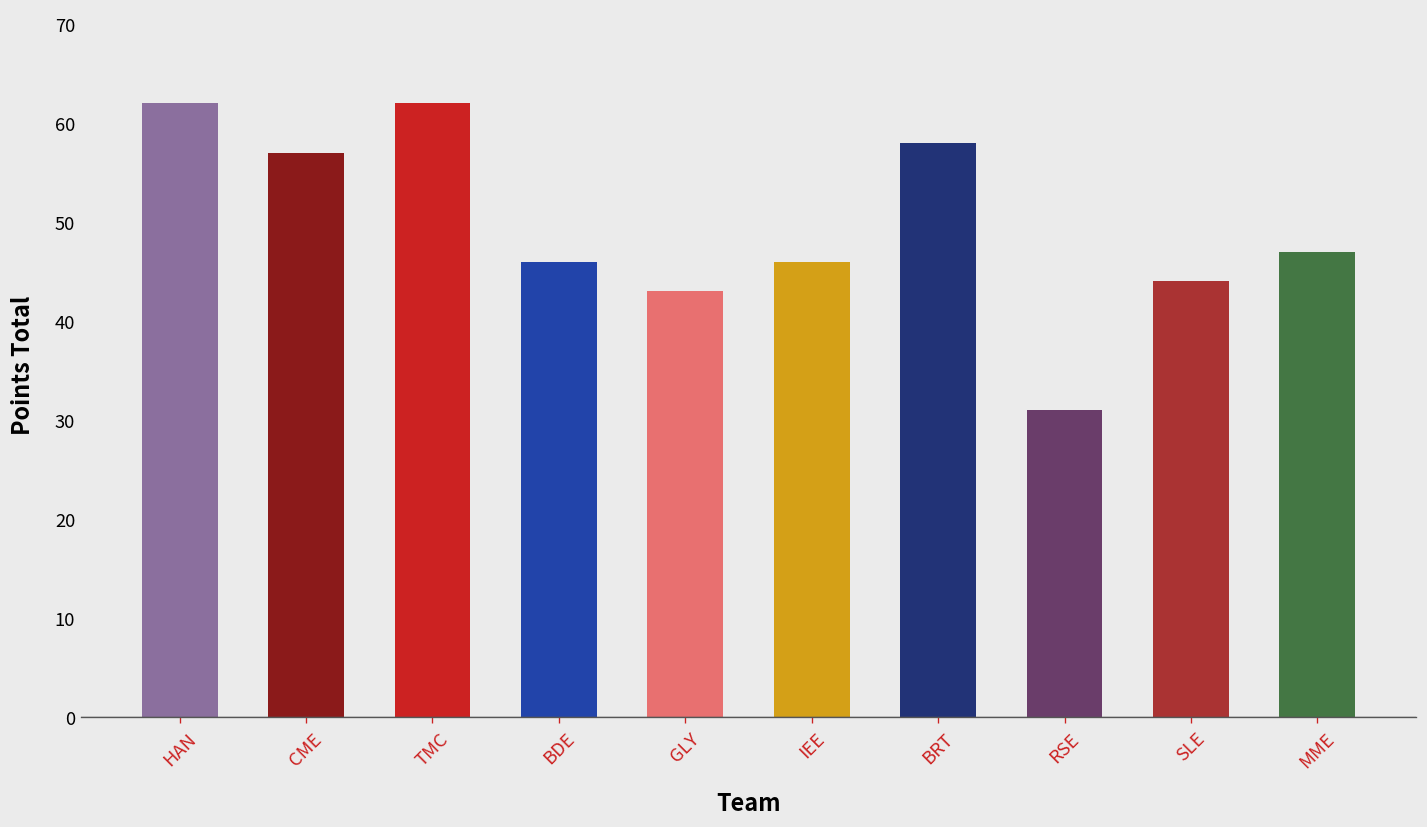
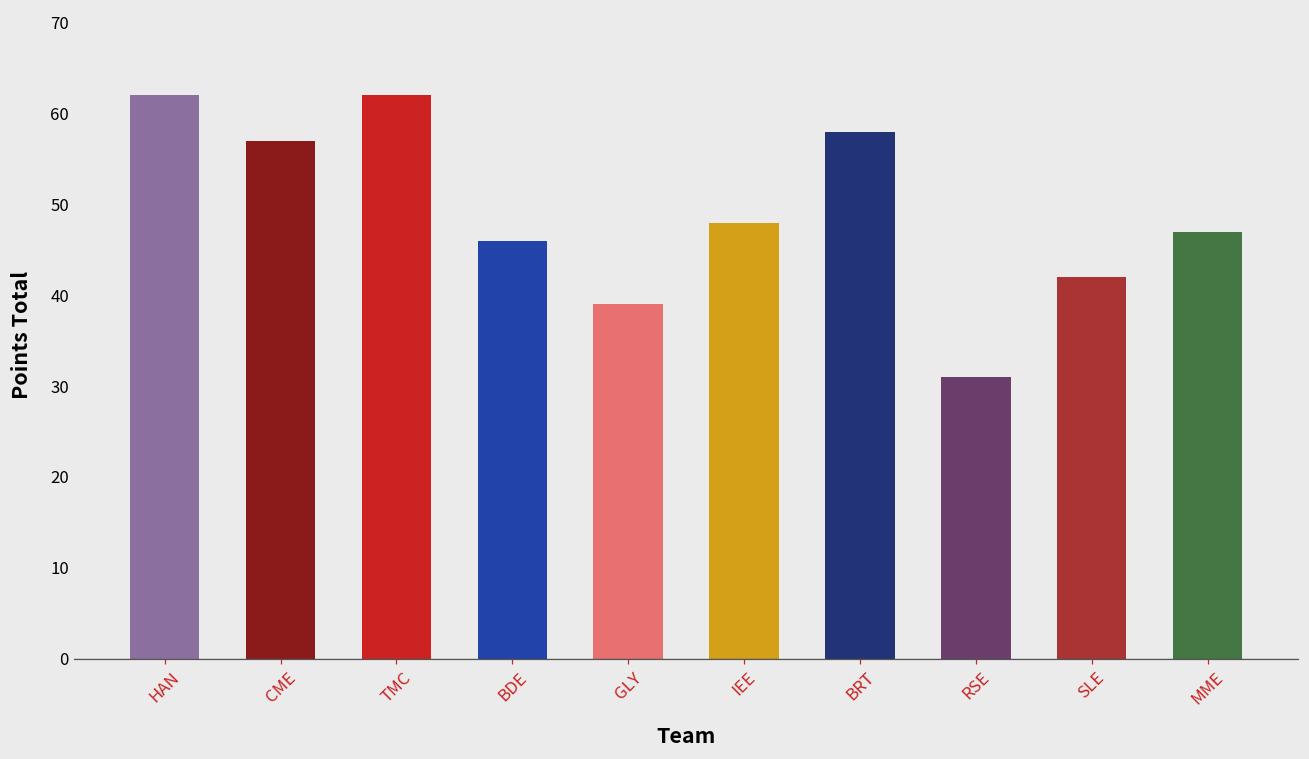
  {
    "HAN": 62,
    "CME": 57,
    "TMC": 62,
    "BDE": 46,
-   "GLY": 43,
-   "IEE": 46,
+   "GLY": 39,
+   "IEE": 48,
    "BRT": 58,
    "RSE": 31,
-   "SLE": 44,
+   "SLE": 42,
    "MME": 47
  }
